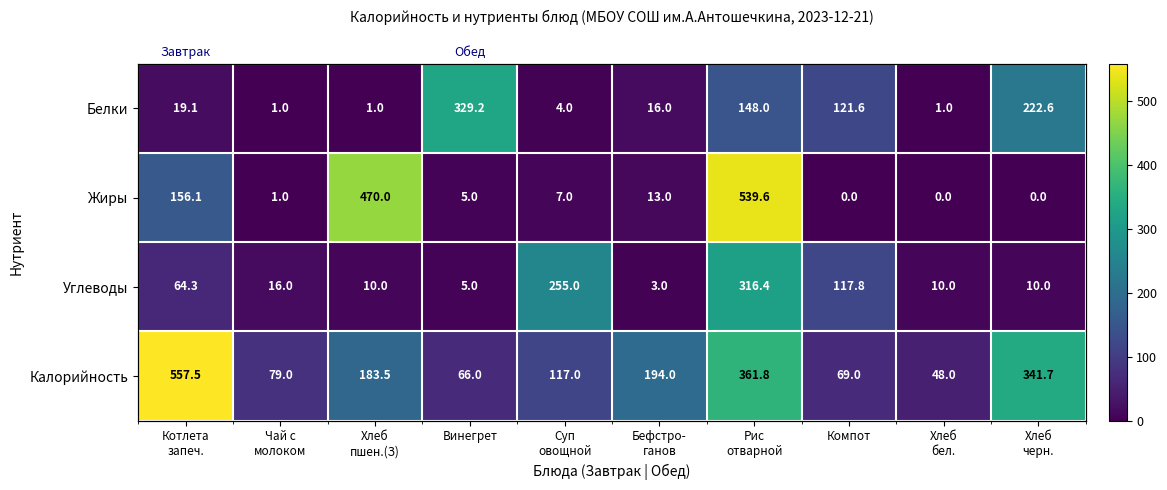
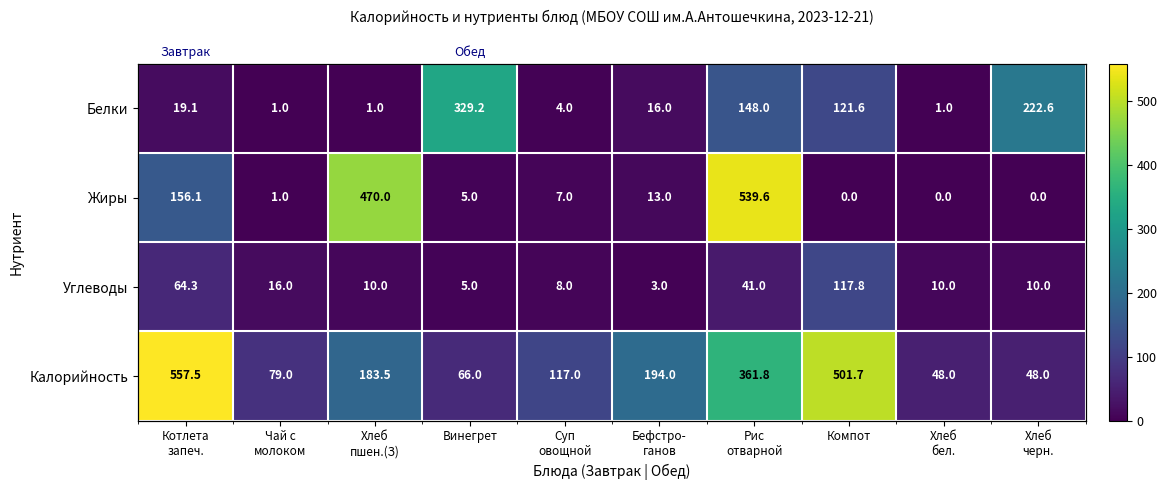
  {
    "Белки": {
      "Котлета запеч.": 19.1,
      "Чай с молоком": 1.0,
      "Хлеб пшен.(З)": 1.0,
      "Винегрет": 329.2,
      "Суп овощной": 4.0,
      "Бефстро- ганов": 16.0,
      "Рис отварной": 148.0,
      "Компот": 121.6,
      "Хлеб бел.": 1.0,
      "Хлеб черн.": 222.6
    },
    "Жиры": {
      "Котлета запеч.": 156.1,
      "Чай с молоком": 1.0,
      "Хлеб пшен.(З)": 470.0,
      "Винегрет": 5.0,
      "Суп овощной": 7.0,
      "Бефстро- ганов": 13.0,
      "Рис отварной": 539.6,
      "Компот": 0.0,
      "Хлеб бел.": 0.0,
      "Хлеб черн.": 0.0
    },
    "Углеводы": {
      "Котлета запеч.": 64.3,
      "Чай с молоком": 16.0,
      "Хлеб пшен.(З)": 10.0,
      "Винегрет": 5.0,
-     "Суп овощной": 255.0,
+     "Суп овощной": 8.0,
      "Бефстро- ганов": 3.0,
-     "Рис отварной": 316.4,
+     "Рис отварной": 41.0,
      "Компот": 117.8,
      "Хлеб бел.": 10.0,
      "Хлеб черн.": 10.0
    },
    "Калорийность": {
      "Котлета запеч.": 557.5,
      "Чай с молоком": 79.0,
      "Хлеб пшен.(З)": 183.5,
      "Винегрет": 66.0,
      "Суп овощной": 117.0,
      "Бефстро- ганов": 194.0,
      "Рис отварной": 361.8,
-     "Компот": 69.0,
+     "Компот": 501.7,
      "Хлеб бел.": 48.0,
-     "Хлеб черн.": 341.7
+     "Хлеб черн.": 48.0
    }
  }
